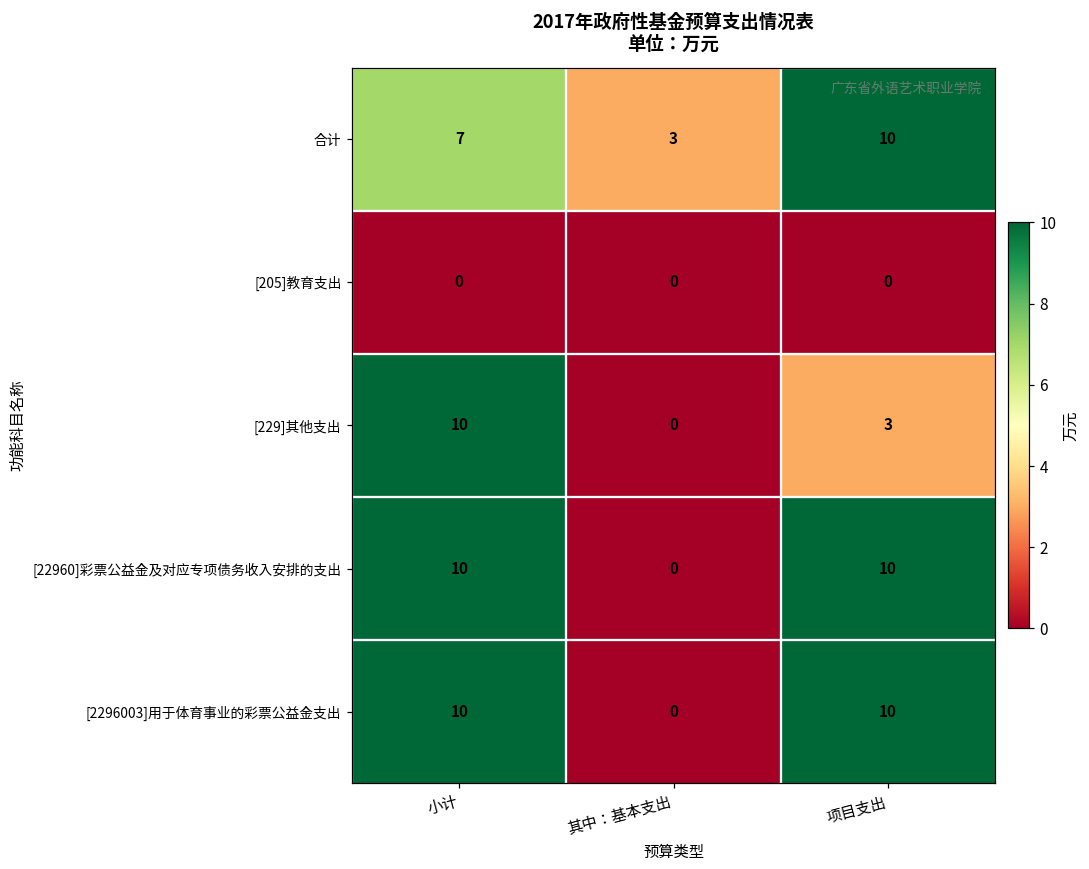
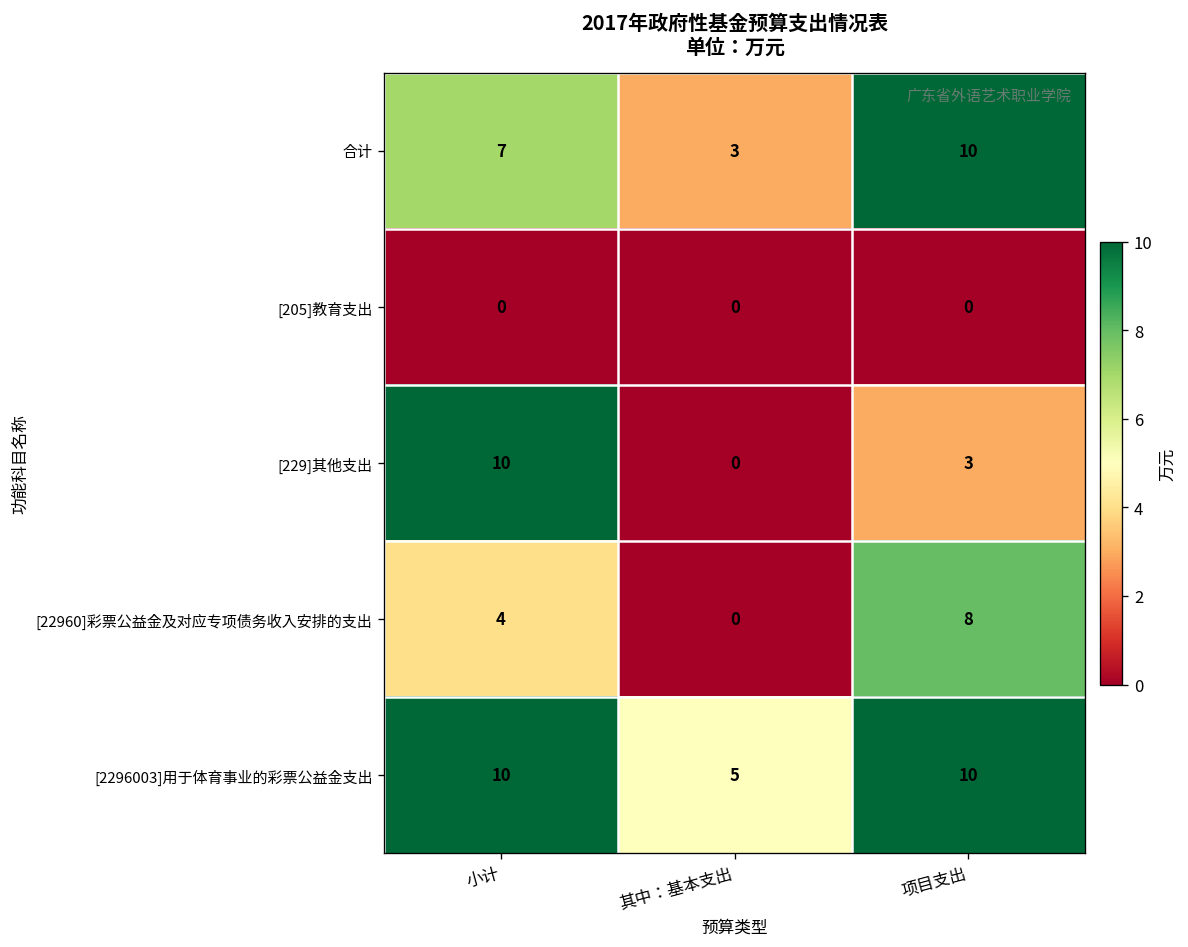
  {
    "合计": {
      "小计": 7,
      "其中：基本支出": 3
    },
    "[205]教育支出": {
      "小计": 0,
      "其中：基本支出": 0,
      "项目支出": 0
    },
    "[229]其他支出": {
      "小计": 10,
      "其中：基本支出": 0,
      "项目支出": 3
    },
    "[22960]彩票公益金及对应专项债务收入安排的支出": {
-     "小计": 10,
+     "小计": 4,
      "其中：基本支出": 0,
-     "项目支出": 10
+     "项目支出": 8
    },
    "[2296003]用于体育事业的彩票公益金支出": {
      "小计": 10,
-     "其中：基本支出": 0,
+     "其中：基本支出": 5,
      "项目支出": 10
    }
  }
